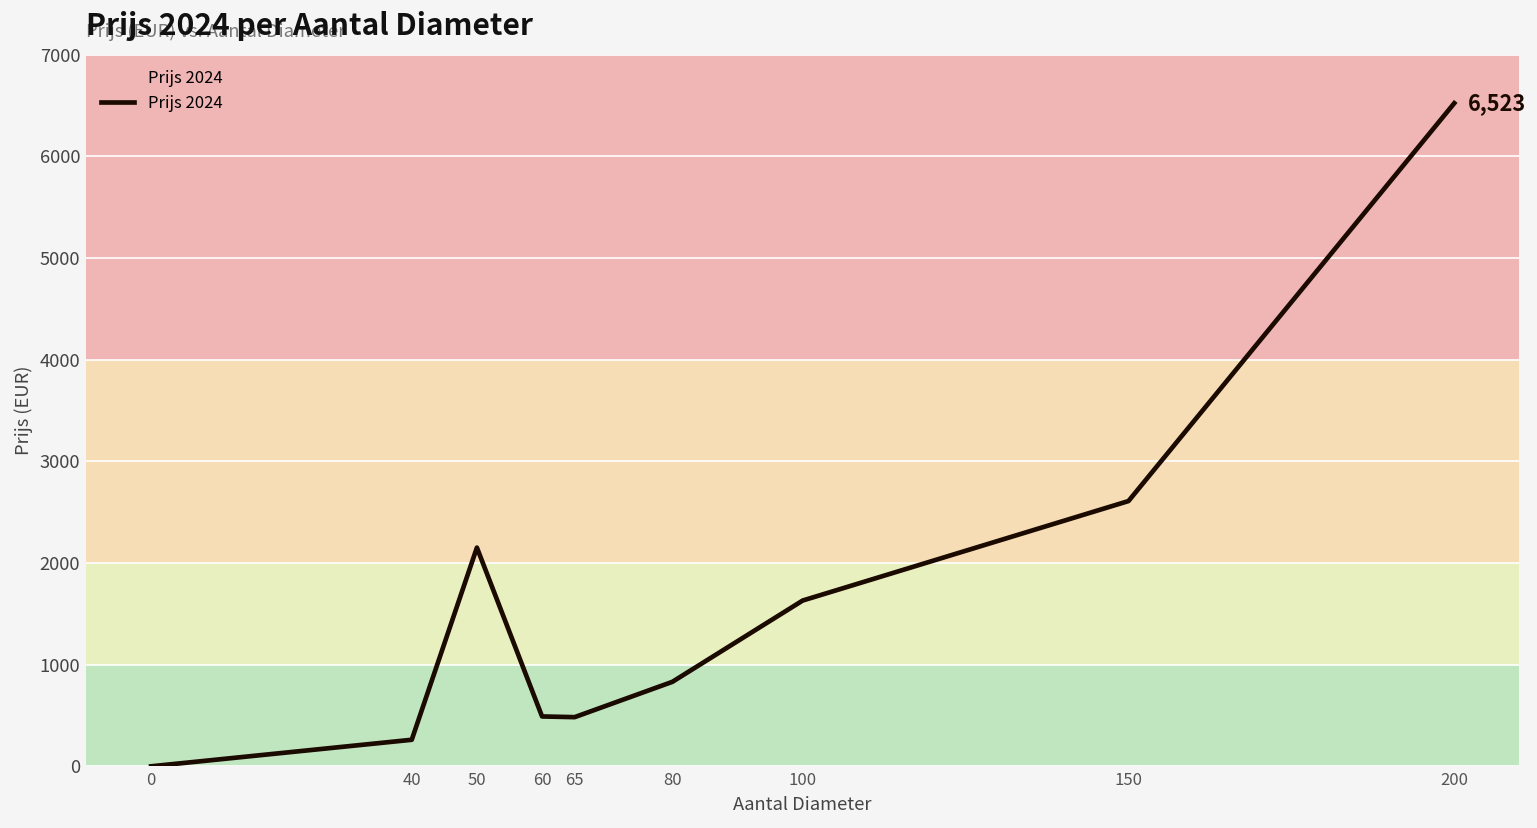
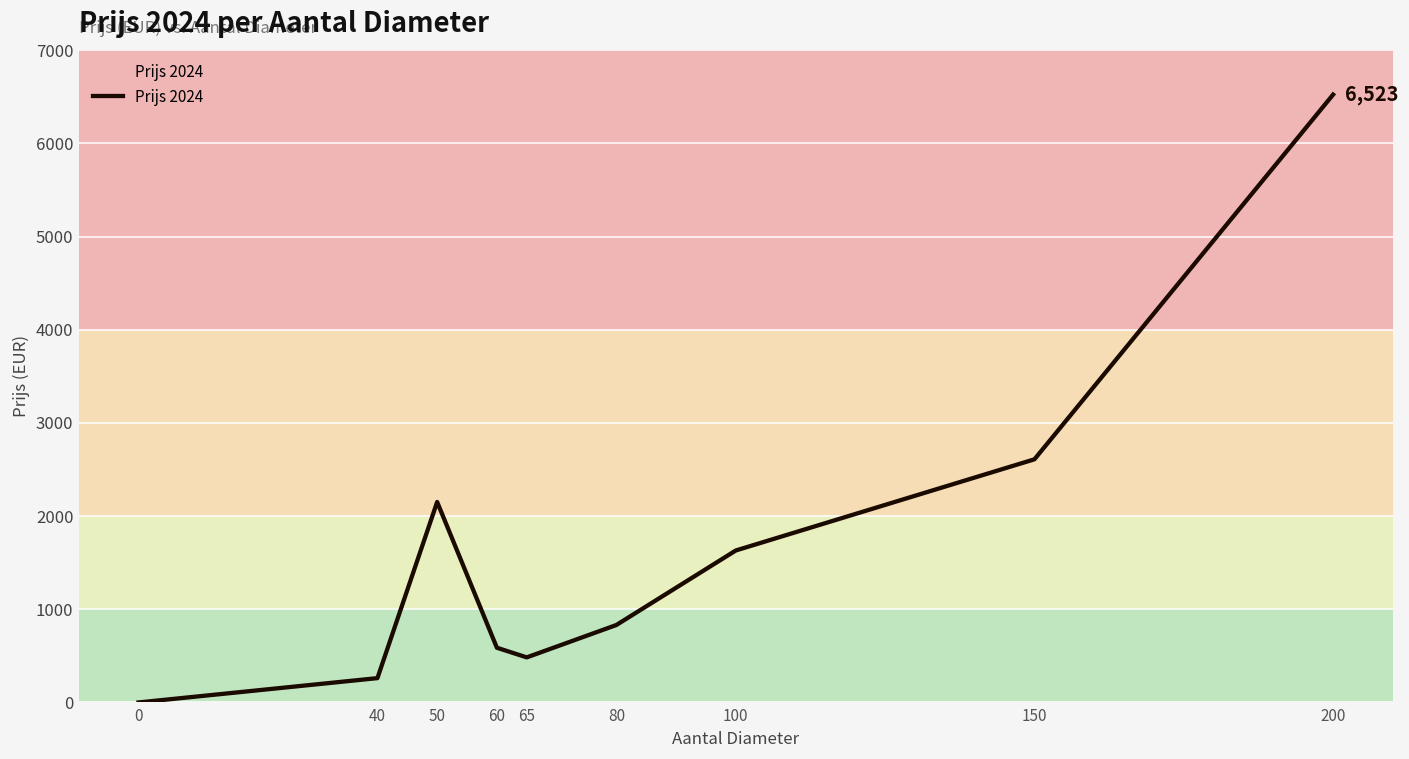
  {
    "0": 0,
    "40": 300,
    "50": 2200,
-   "60": 500,
+   "60": 600,
    "65": 500,
    "80": 800,
    "100": 1600,
    "150": 2600
  }
